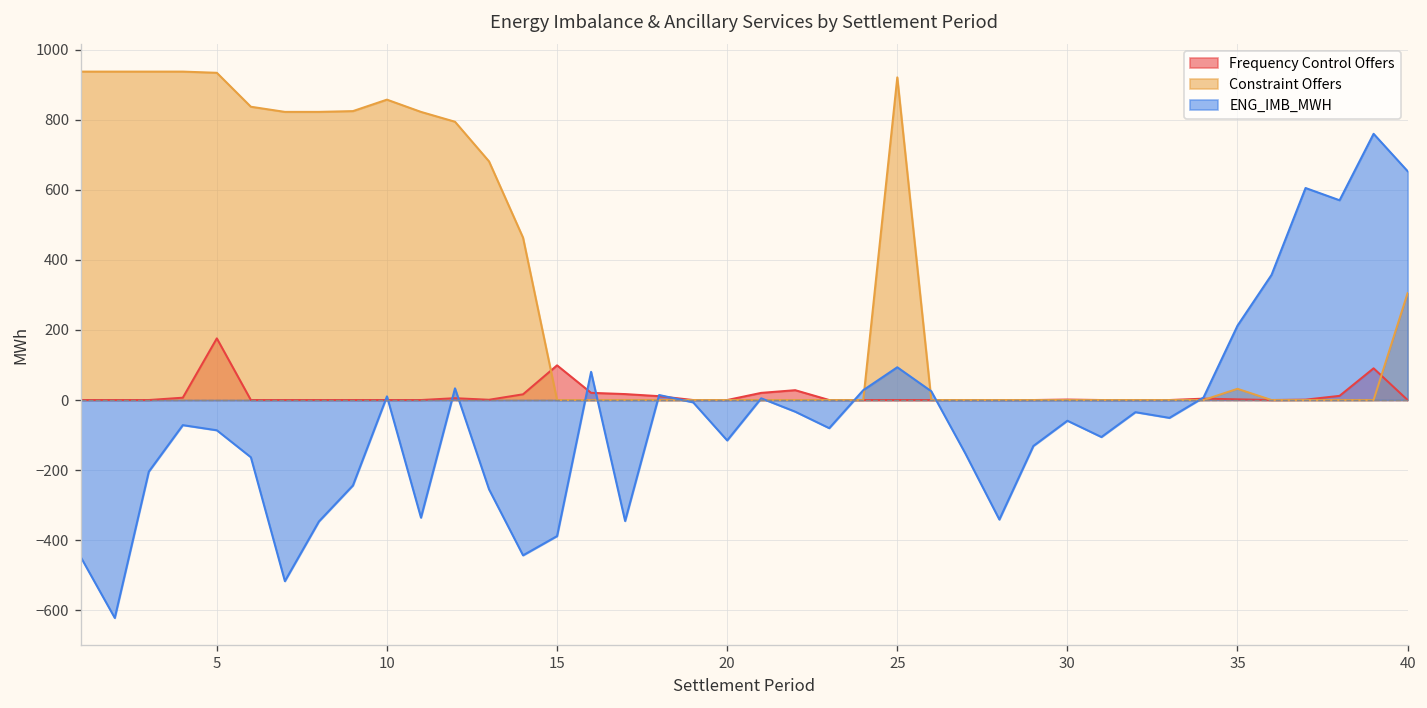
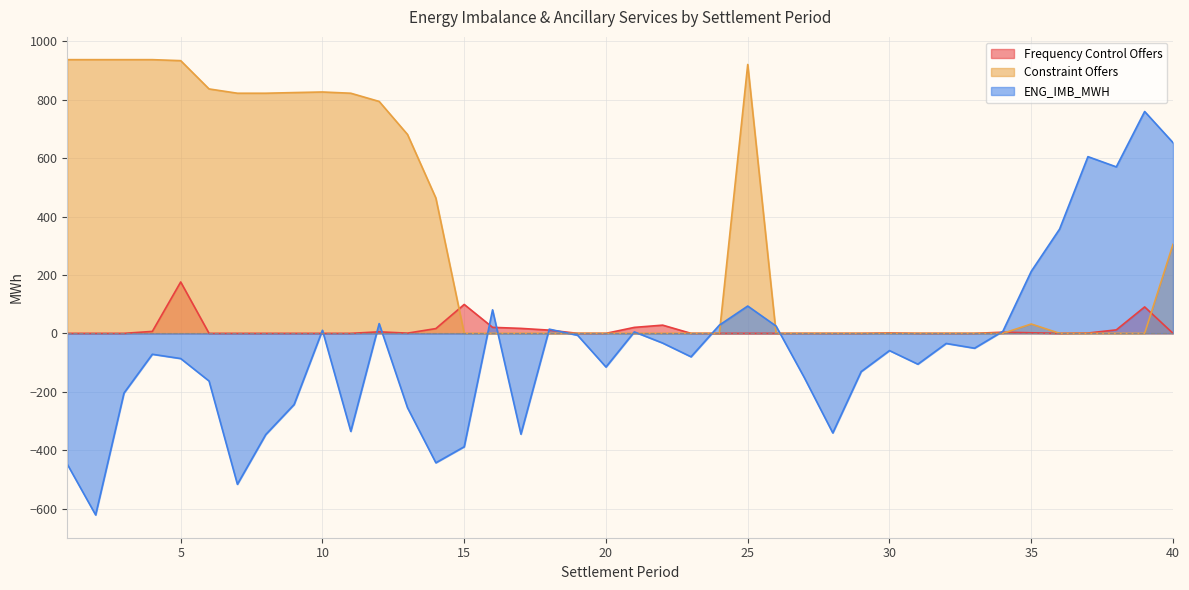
  {
    "Frequency Control Offers": {
      "5": 180,
      "10": 0,
      "15": 100,
      "25": 0,
      "35": 0,
      "40": 0
    },
    "Constraint Offers": {
      "5": 930,
-     "10": 860,
+     "10": 830,
      "25": 920,
      "35": 30,
      "40": 310
    }
  }
